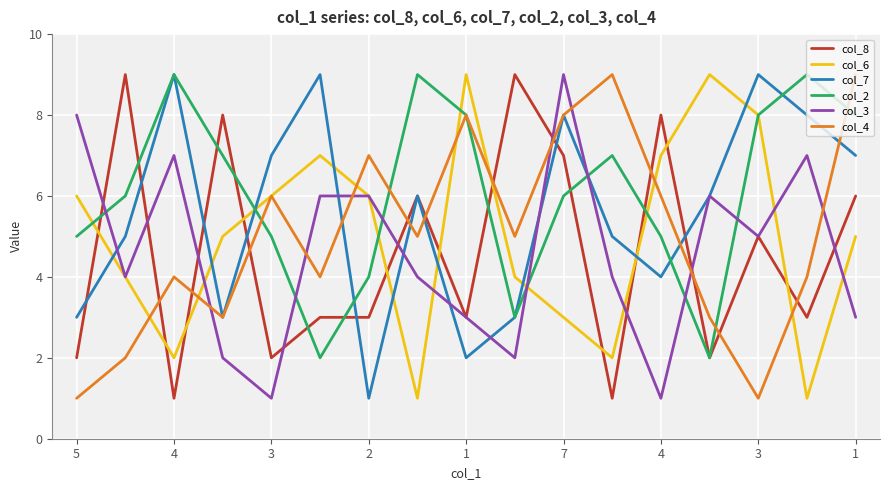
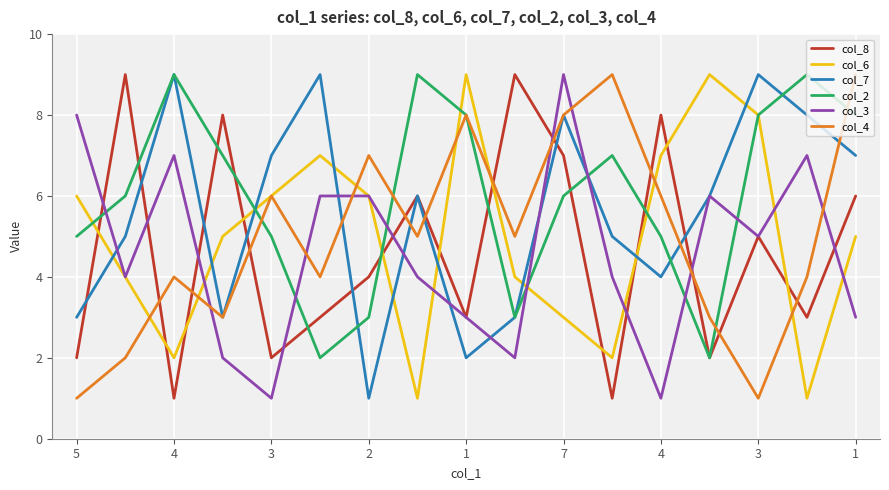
  {
    "col_8": {
-     "2": 3
+     "2": 4
    },
    "col_7": {
      "2": 1
    },
    "col_2": {
-     "2": 4
+     "2": 3
    },
    "col_4": {
      "2": 7
    }
  }
